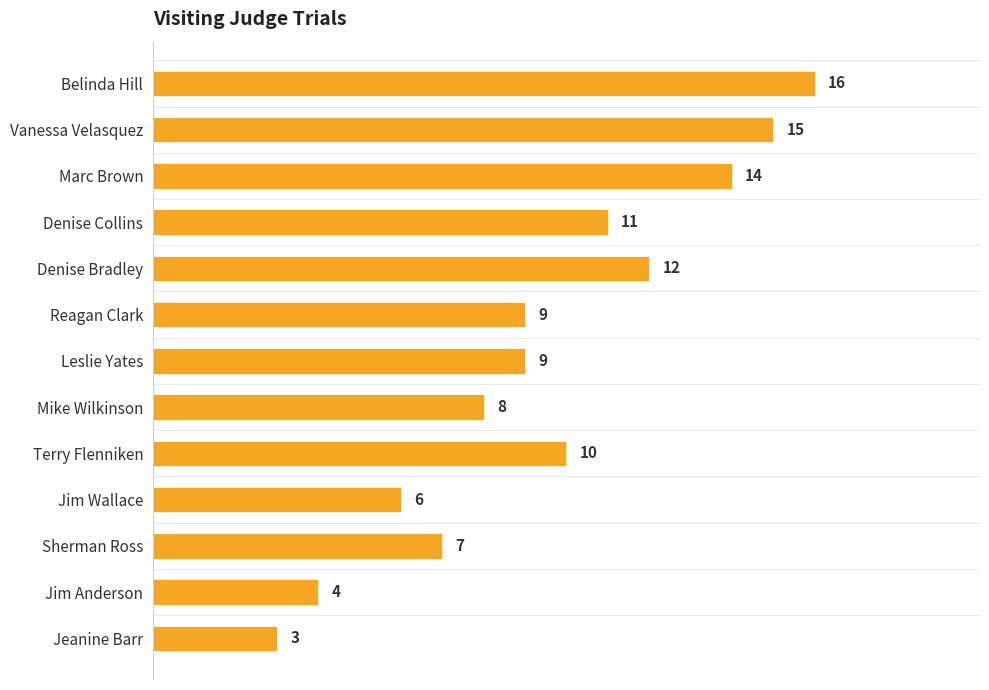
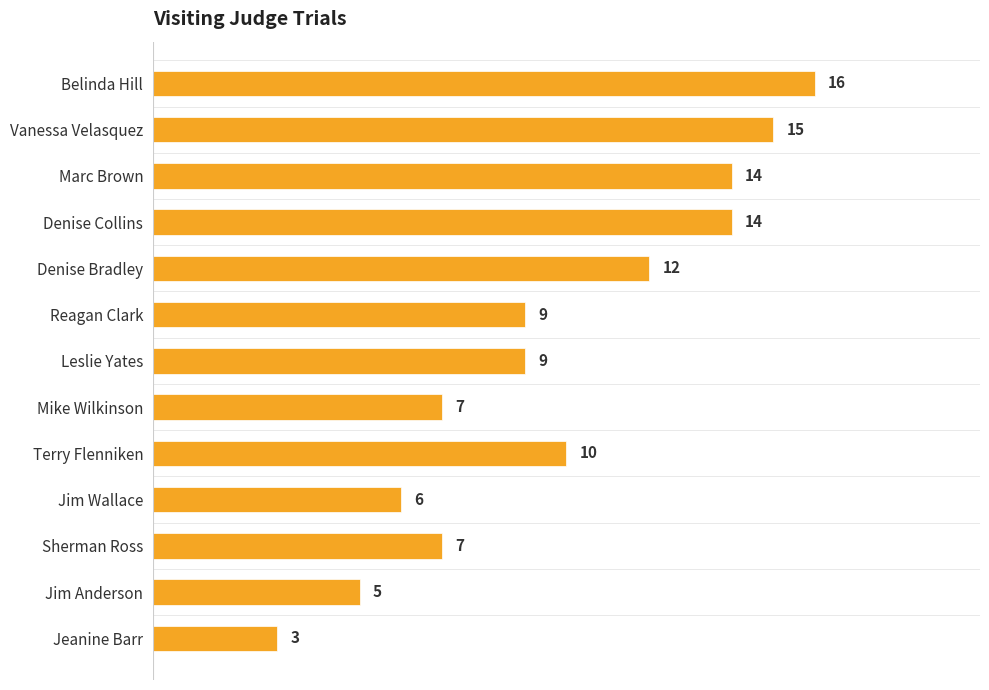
  {
    "Belinda Hill": 16,
    "Vanessa Velasquez": 15,
    "Marc Brown": 14,
-   "Denise Collins": 11,
+   "Denise Collins": 14,
    "Denise Bradley": 12,
    "Reagan Clark": 9,
    "Leslie Yates": 9,
-   "Mike Wilkinson": 8,
+   "Mike Wilkinson": 7,
    "Terry Flenniken": 10,
    "Jim Wallace": 6,
    "Sherman Ross": 7,
-   "Jim Anderson": 4,
+   "Jim Anderson": 5,
    "Jeanine Barr": 3
  }
